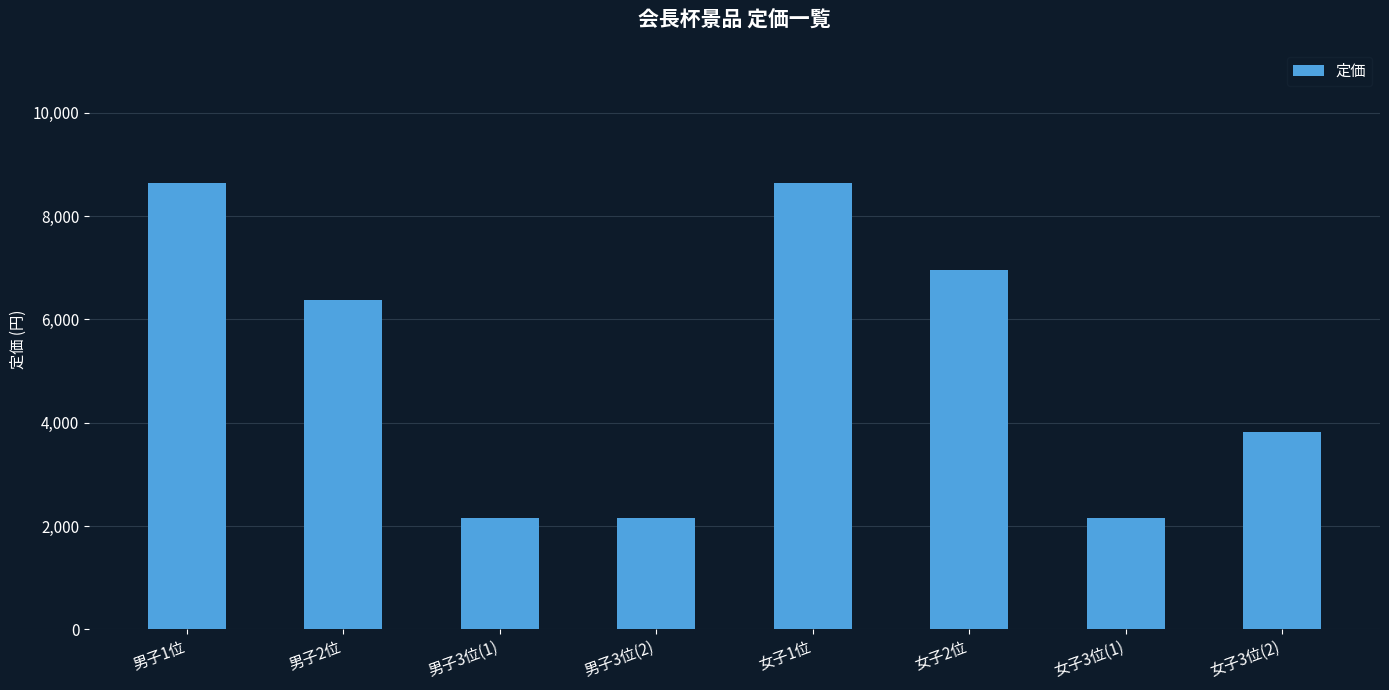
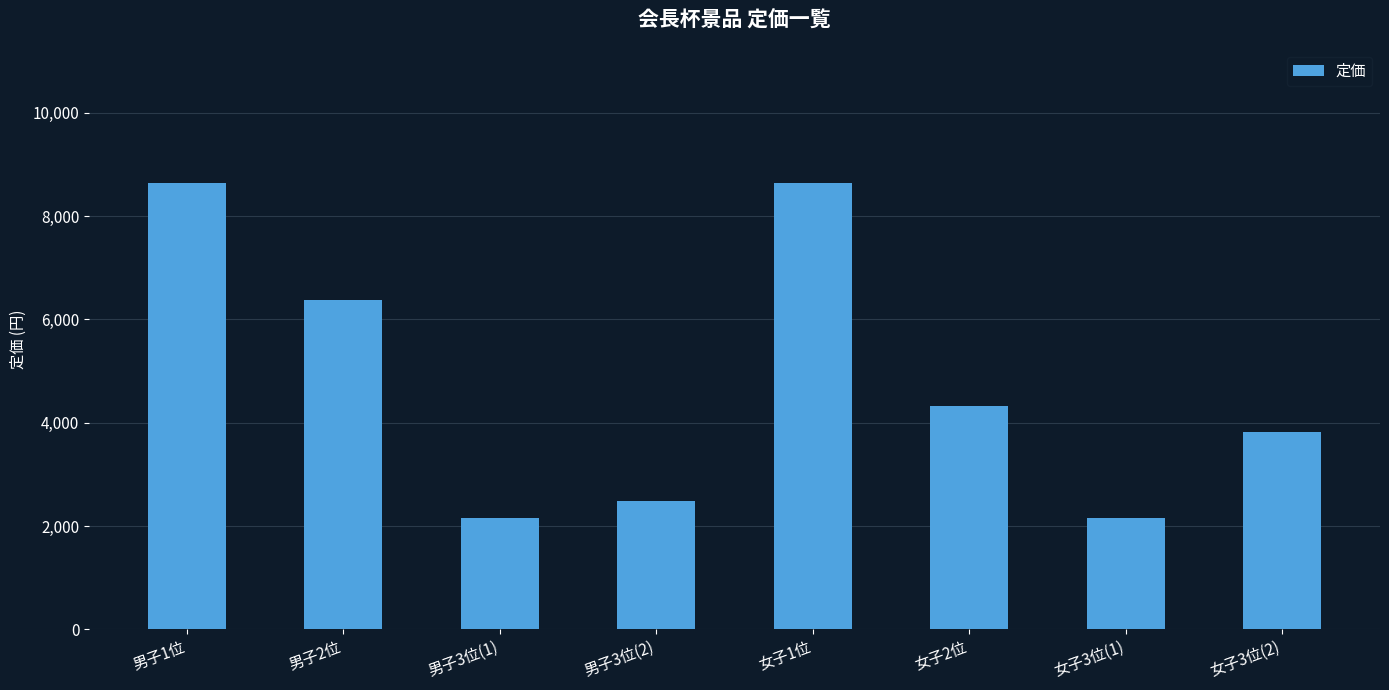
  {
    "男子1位": "8,600",
    "男子2位": "6,400",
    "男子3位(1)": "2,200",
-   "男子3位(2)": "2,200",
+   "男子3位(2)": "2,500",
    "女子1位": "8,600",
-   "女子2位": "7,000",
+   "女子2位": "4,300",
    "女子3位(1)": "2,200",
    "女子3位(2)": "3,800"
  }
